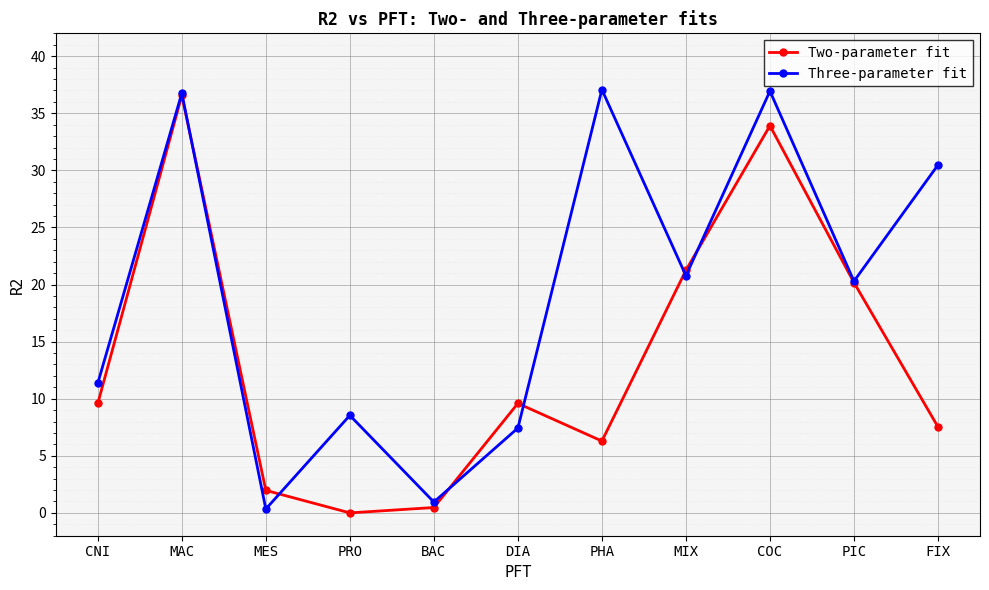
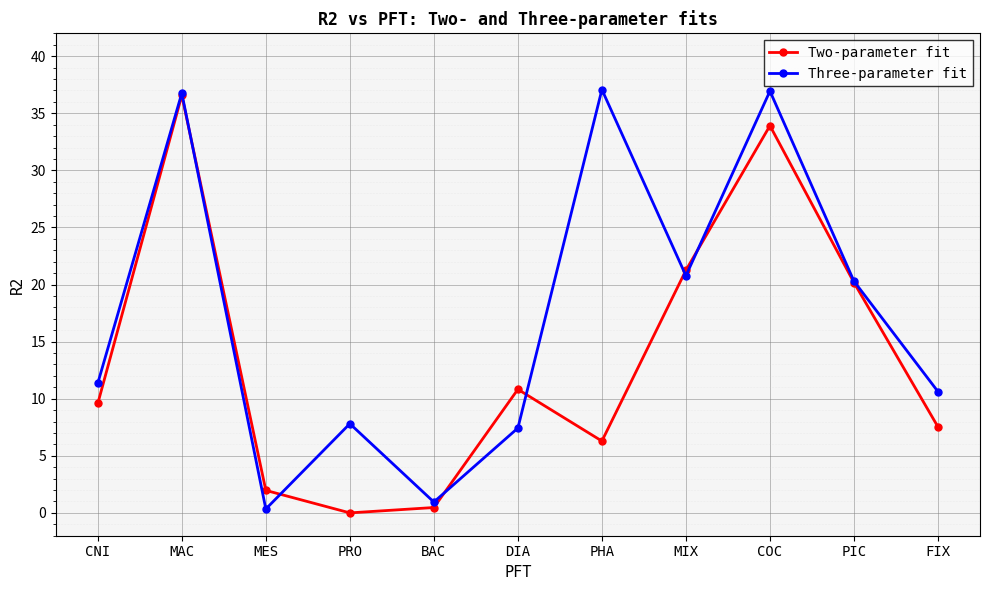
  {
    "Two-parameter fit": {
      "CNI": 9.6,
      "MES": 2.0,
      "PRO": 0.0,
      "BAC": 0.5,
-     "DIA": 9.6,
+     "DIA": 10.8,
      "PHA": 6.3,
      "MIX": 21.3,
      "COC": 33.9,
      "FIX": 7.5
    },
    "Three-parameter fit": {
      "CNI": 11.4,
      "MES": 0.3,
-     "PRO": 8.5,
+     "PRO": 7.8,
      "BAC": 1.0,
      "DIA": 7.4,
      "PHA": 37.1,
      "MIX": 20.8,
      "COC": 36.9,
-     "FIX": 30.5
+     "FIX": 10.6
    }
  }
